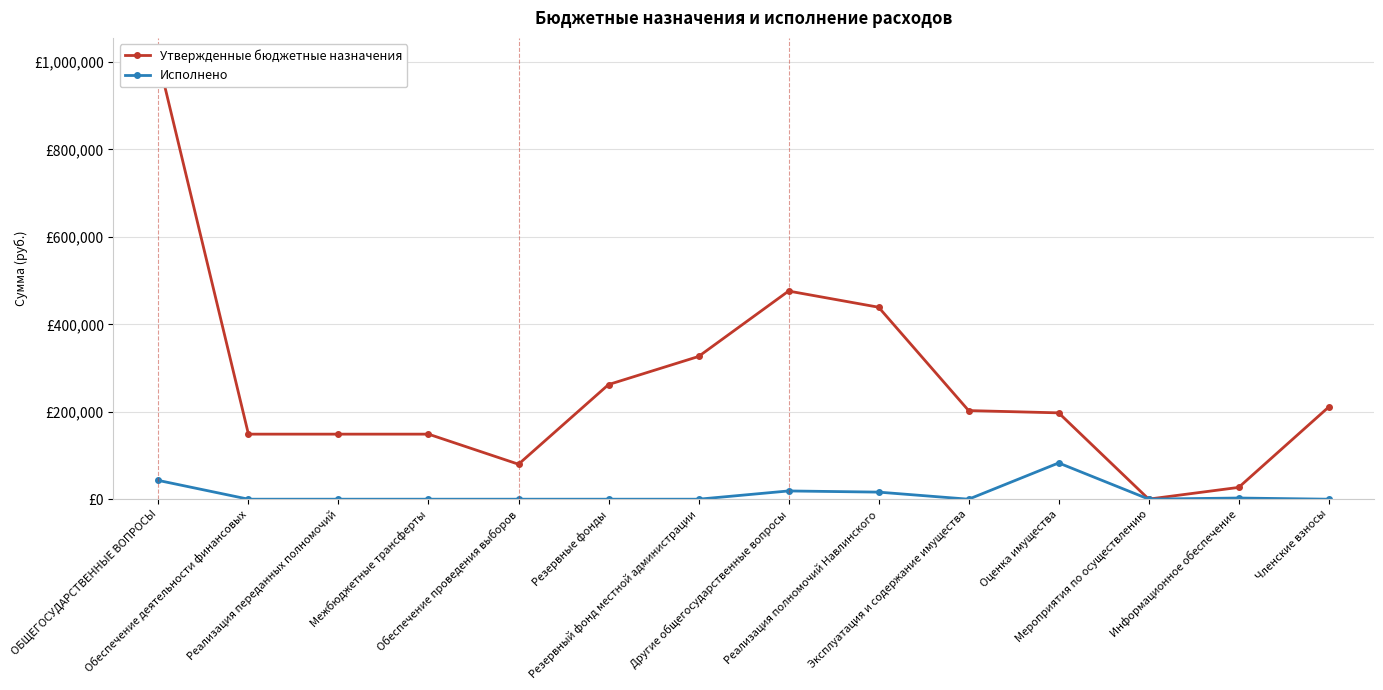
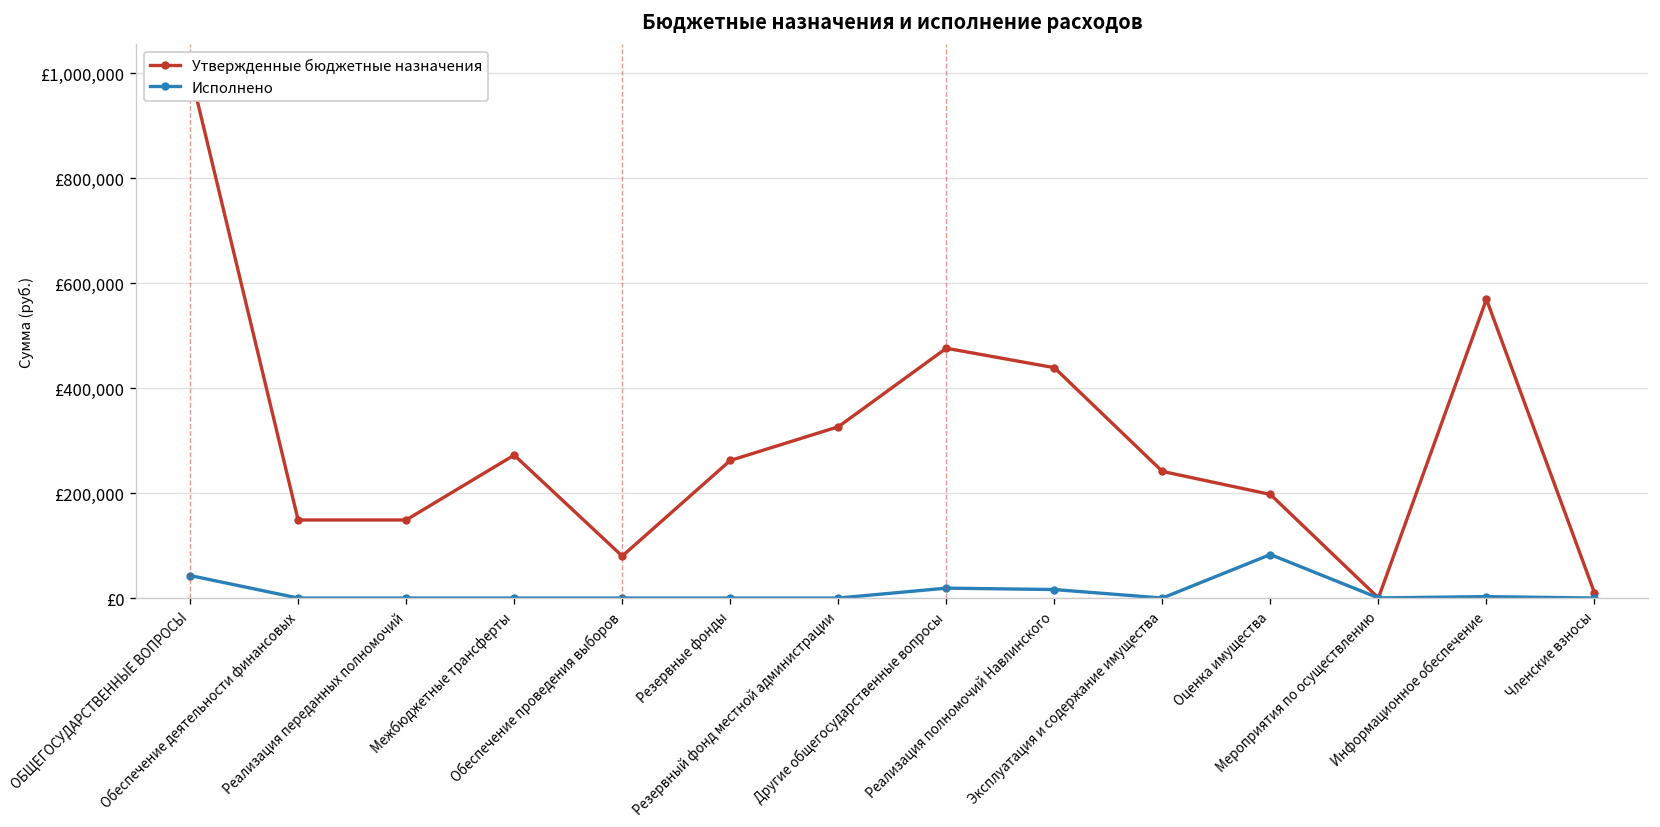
  {
    "Утвержденные бюджетные назначения": {
      "Обеспечение деятельности финансовых": "£150,000",
      "Реализация переданных полномочий": "£150,000",
-     "Межбюджетные трансферты": "£150,000",
+     "Межбюджетные трансферты": "£270,000",
      "Обеспечение проведения выборов": "£80,000",
      "Резервные фонды": "£260,000",
      "Резервный фонд местной администрации": "£330,000",
      "Другие общегосударственные вопросы": "£480,000",
      "Реализация полномочий Навлинского": "£440,000",
-     "Эксплуатация и содержание имущества": "£200,000",
+     "Эксплуатация и содержание имущества": "£240,000",
      "Оценка имущества": "£200,000",
-     "Информационное обеспечение": "£30,000",
-     "Членские взносы": "£210,000"
+     "Информационное обеспечение": "£570,000",
+     "Членские взносы": "£10,000"
    },
    "Исполнено": {
      "ОБЩЕГОСУДАРСТВЕННЫЕ ВОПРОСЫ": "£40,000",
      "Обеспечение деятельности финансовых": "£0",
      "Реализация переданных полномочий": "£0",
      "Межбюджетные трансферты": "£0",
      "Обеспечение проведения выборов": "£0",
      "Резервные фонды": "£0",
      "Резервный фонд местной администрации": "£0",
      "Другие общегосударственные вопросы": "£20,000",
      "Реализация полномочий Навлинского": "£20,000",
      "Эксплуатация и содержание имущества": "£0",
      "Оценка имущества": "£80,000",
      "Информационное обеспечение": "£0",
      "Членские взносы": "£0"
    }
  }
